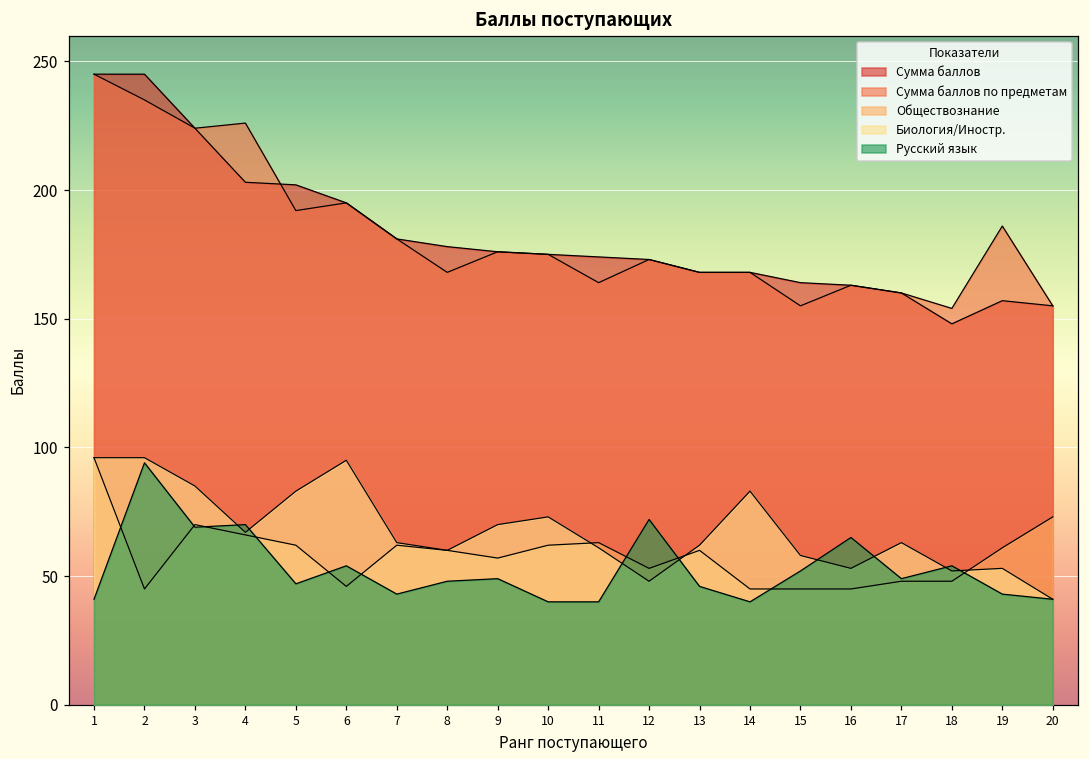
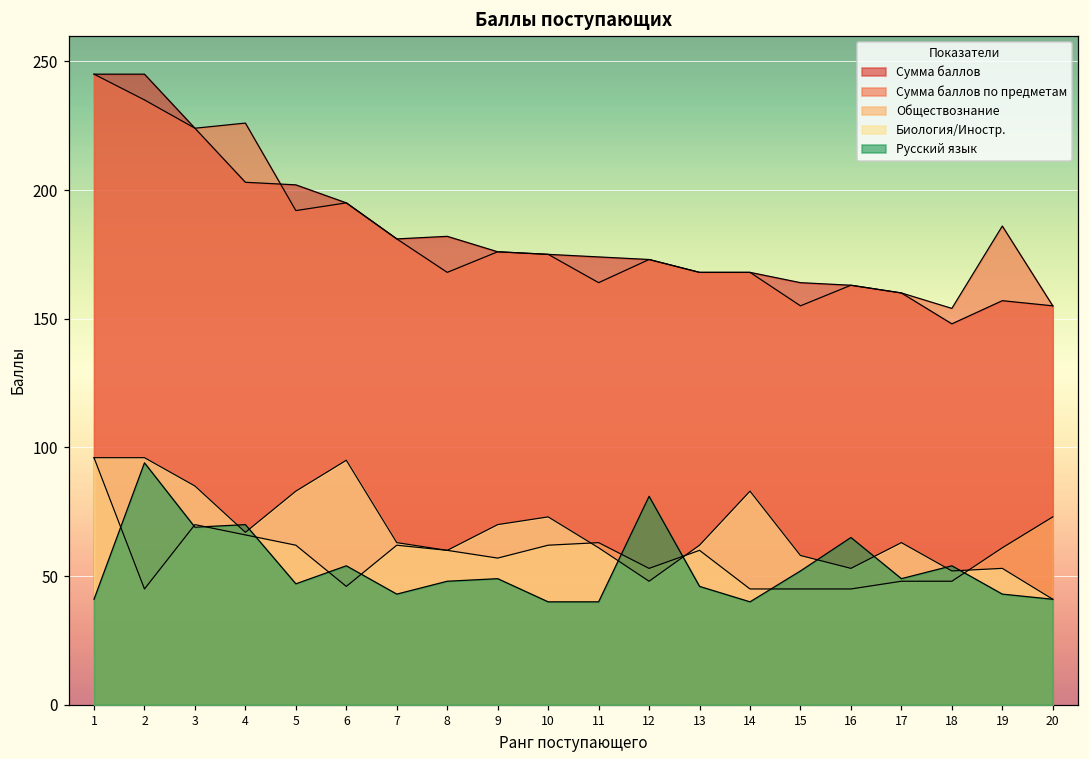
  {
    "Сумма баллов": {
      "2": 245,
      "4": 203,
      "5": 202,
-     "8": 178,
+     "8": 182,
      "11": 174,
      "15": 164,
      "18": 148,
      "19": 157
    },
    "Сумма баллов по предметам": {
      "2": 235,
      "4": 226,
      "5": 192,
      "8": 168,
      "11": 164,
      "15": 155,
      "18": 154,
      "19": 186
    },
    "Русский язык": {
      "1": 41,
      "2": 94,
      "4": 70,
      "5": 47,
      "6": 54,
      "7": 43,
      "8": 48,
      "9": 49,
      "10": 40,
      "11": 40,
-     "12": 72,
+     "12": 81,
      "13": 46,
      "14": 40,
      "15": 52,
      "16": 65,
      "18": 54,
      "19": 43
    }
  }
